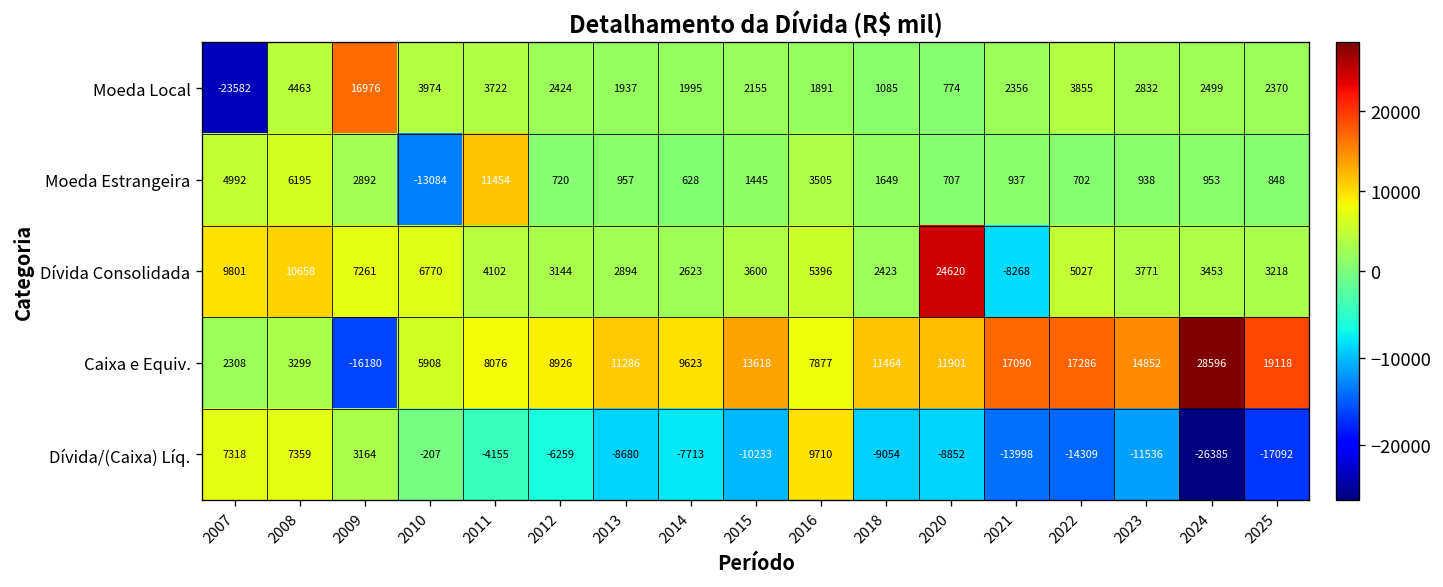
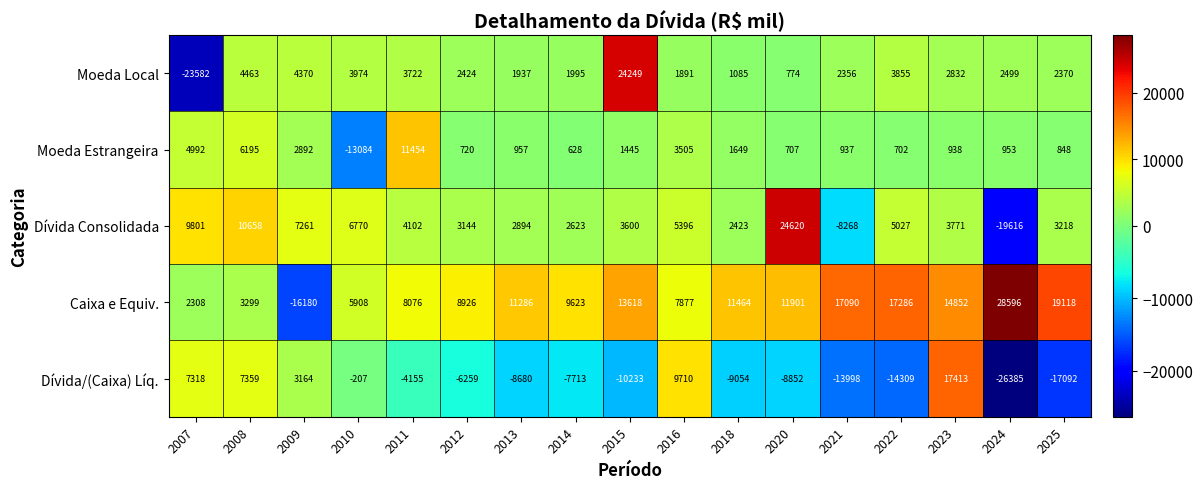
  {
    "Moeda Local": {
      "2007": -23582,
      "2008": 4463,
-     "2009": 16976,
+     "2009": 4370,
      "2010": 3974,
      "2011": 3722,
      "2012": 2424,
      "2013": 1937,
      "2014": 1995,
-     "2015": 2155,
+     "2015": 24249,
      "2016": 1891,
      "2018": 1085,
      "2020": 774,
      "2021": 2356,
      "2022": 3855,
      "2023": 2832,
      "2024": 2499,
      "2025": 2370
    },
    "Moeda Estrangeira": {
      "2007": 4992,
      "2008": 6195,
      "2009": 2892,
      "2010": -13084,
      "2011": 11454,
      "2012": 720,
      "2013": 957,
      "2014": 628,
      "2015": 1445,
      "2016": 3505,
      "2018": 1649,
      "2020": 707,
      "2021": 937,
      "2022": 702,
      "2023": 938,
      "2024": 953,
      "2025": 848
    },
    "Dívida Consolidada": {
      "2007": 9801,
      "2008": 10658,
      "2009": 7261,
      "2010": 6770,
      "2011": 4102,
      "2012": 3144,
      "2013": 2894,
      "2014": 2623,
      "2015": 3600,
      "2016": 5396,
      "2018": 2423,
      "2020": 24620,
      "2021": -8268,
      "2022": 5027,
      "2023": 3771,
-     "2024": 3453,
+     "2024": -19616,
      "2025": 3218
    },
    "Caixa e Equiv.": {
      "2007": 2308,
      "2008": 3299,
      "2009": -16180,
      "2010": 5908,
      "2011": 8076,
      "2012": 8926,
      "2013": 11286,
      "2014": 9623,
      "2015": 13618,
      "2016": 7877,
      "2018": 11464,
      "2020": 11901,
      "2021": 17090,
      "2022": 17286,
      "2023": 14852,
      "2024": 28596,
      "2025": 19118
    },
    "Dívida/(Caixa) Líq.": {
      "2007": 7318,
      "2008": 7359,
      "2009": 3164,
      "2010": -207,
      "2011": -4155,
      "2012": -6259,
      "2013": -8680,
      "2014": -7713,
      "2015": -10233,
      "2016": 9710,
      "2018": -9054,
      "2020": -8852,
      "2021": -13998,
      "2022": -14309,
-     "2023": -11536,
+     "2023": 17413,
      "2024": -26385,
      "2025": -17092
    }
  }
